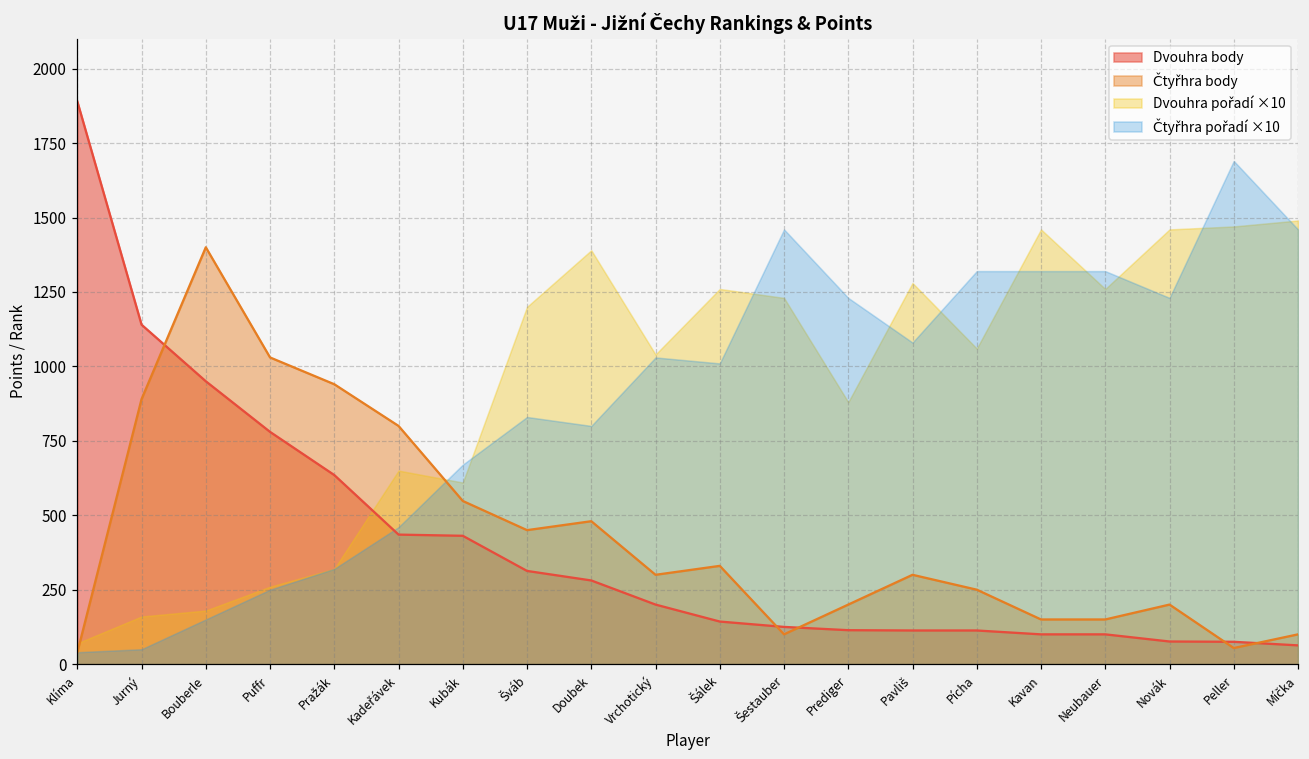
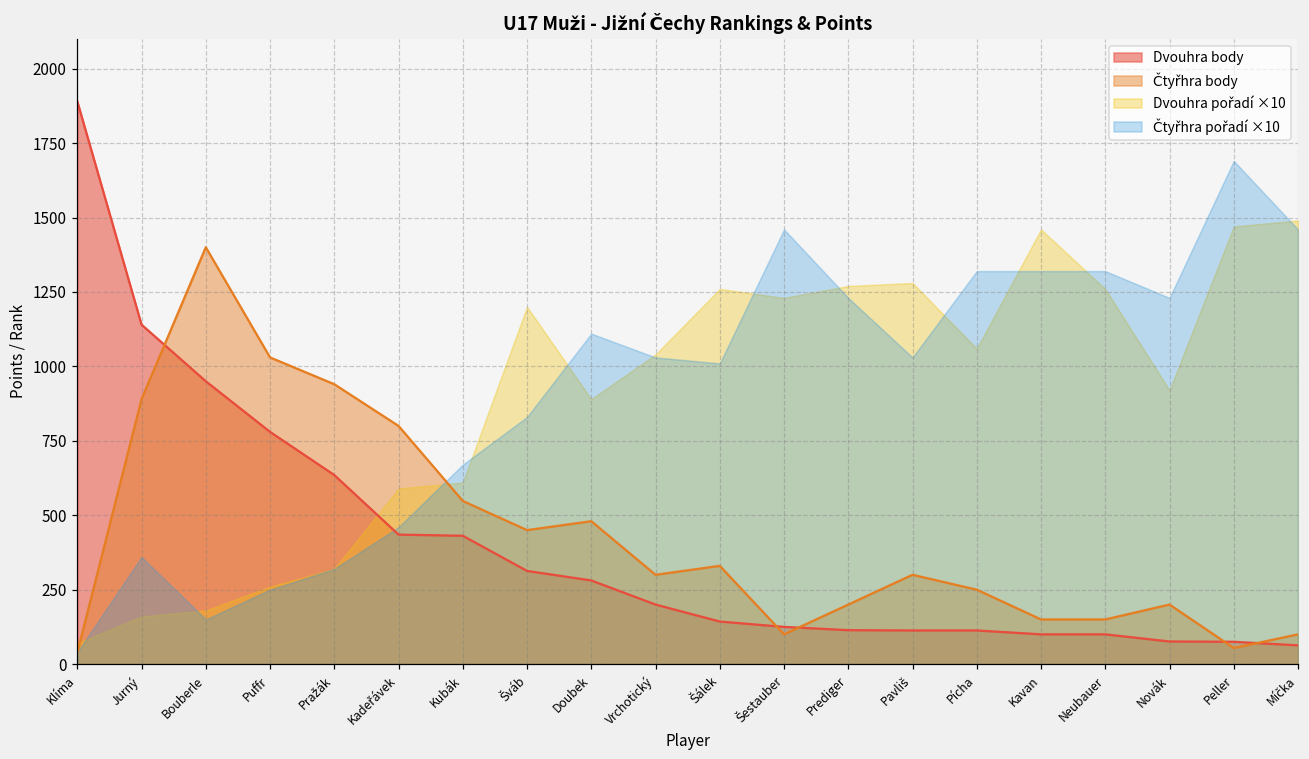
  {
    "Dvouhra pořadí ×10": {
      "Klíma": 70,
      "Jurný": 160,
      "Bouberle": 180,
      "Puffr": 260,
-     "Kadeřávek": 650,
+     "Kadeřávek": 590,
      "Kubák": 610,
      "Šváb": 1200,
-     "Doubek": 1390,
+     "Doubek": 890,
      "Vrchotický": 1040,
      "Šálek": 1260,
      "Šestauber": 1230,
-     "Prediger": 880,
+     "Prediger": 1270,
      "Pavliš": 1280,
      "Pícha": 1060,
      "Kavan": 1460,
      "Neubauer": 1260,
-     "Novák": 1460,
+     "Novák": 920,
      "Peller": 1470,
      "Míčka": 1490
    },
    "Čtyřhra pořadí ×10": {
-     "Jurný": 50,
+     "Jurný": 360,
      "Bouberle": 150,
      "Puffr": 250,
      "Kadeřávek": 460,
      "Kubák": 670,
      "Šváb": 830,
-     "Doubek": 800,
+     "Doubek": 1110,
      "Vrchotický": 1030,
      "Šálek": 1010,
      "Šestauber": 1460,
      "Prediger": 1230,
-     "Pavliš": 1080,
+     "Pavliš": 1030,
      "Pícha": 1320,
      "Kavan": 1320,
      "Neubauer": 1320,
      "Novák": 1230,
      "Peller": 1690,
      "Míčka": 1460
    }
  }
